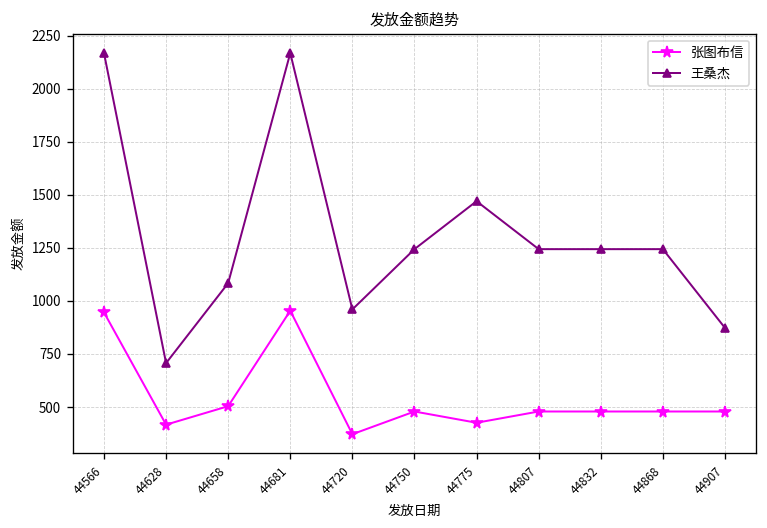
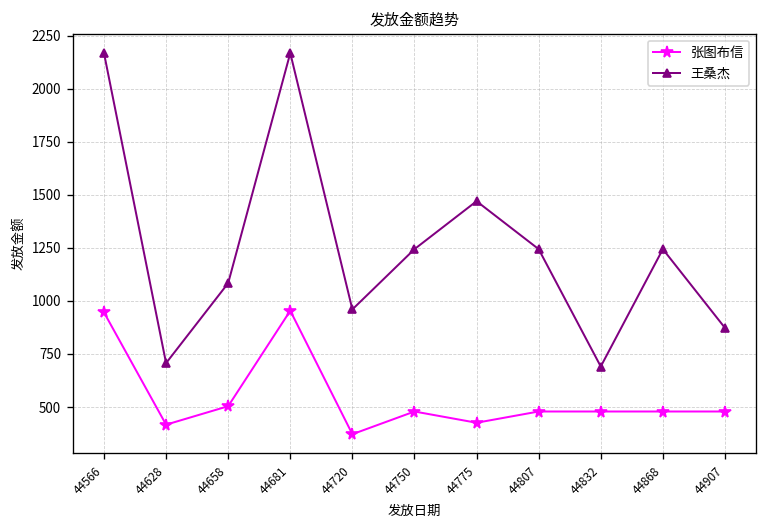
  {
    "张图布信": {
      "44566": 950,
      "44628": 420,
      "44658": 500,
      "44681": 950,
      "44720": 370,
      "44750": 480,
      "44775": 430,
      "44807": 480,
      "44832": 480,
      "44868": 480,
      "44907": 480
    },
    "王桑杰": {
      "44566": 2170,
      "44628": 710,
      "44658": 1080,
      "44681": 2170,
      "44720": 960,
      "44750": 1240,
      "44775": 1470,
      "44807": 1240,
-     "44832": 1240,
+     "44832": 690,
      "44868": 1240,
      "44907": 870
    }
  }
